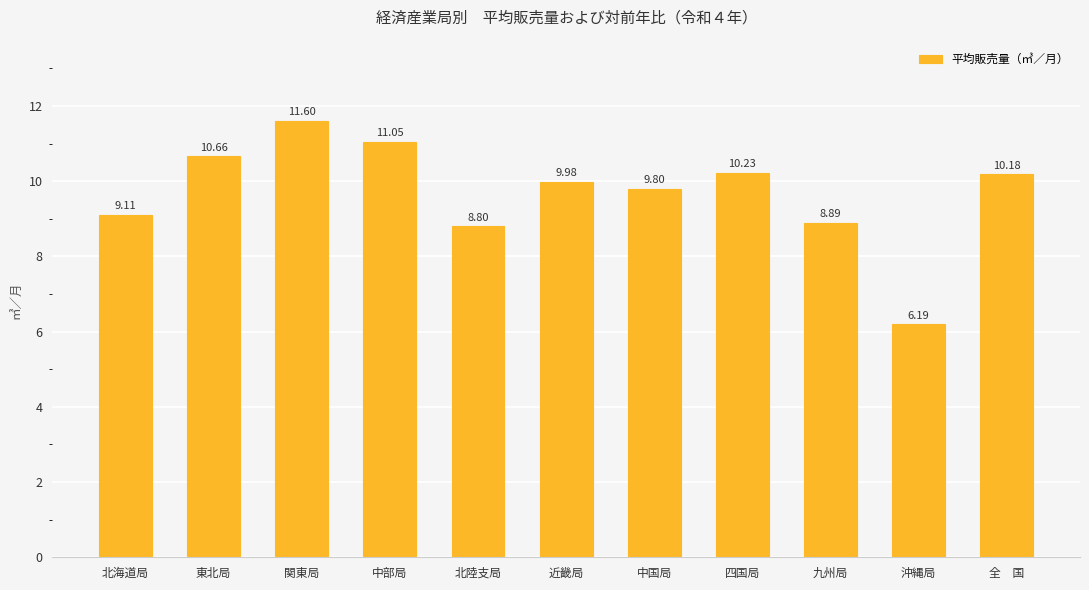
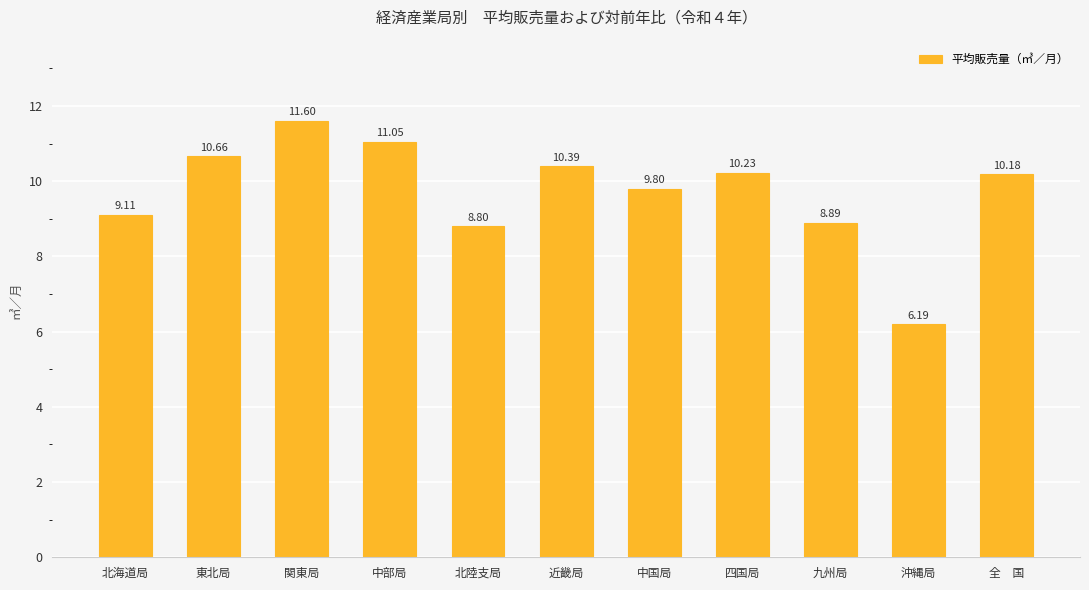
  {
    "北海道局": 9.11,
    "東北局": 10.66,
    "関東局": 11.60,
    "中部局": 11.05,
    "北陸支局": 8.80,
-   "近畿局": 9.98,
+   "近畿局": 10.39,
    "中国局": 9.80,
    "四国局": 10.23,
    "九州局": 8.89,
    "沖縄局": 6.19,
    "全 国": 10.18
  }
